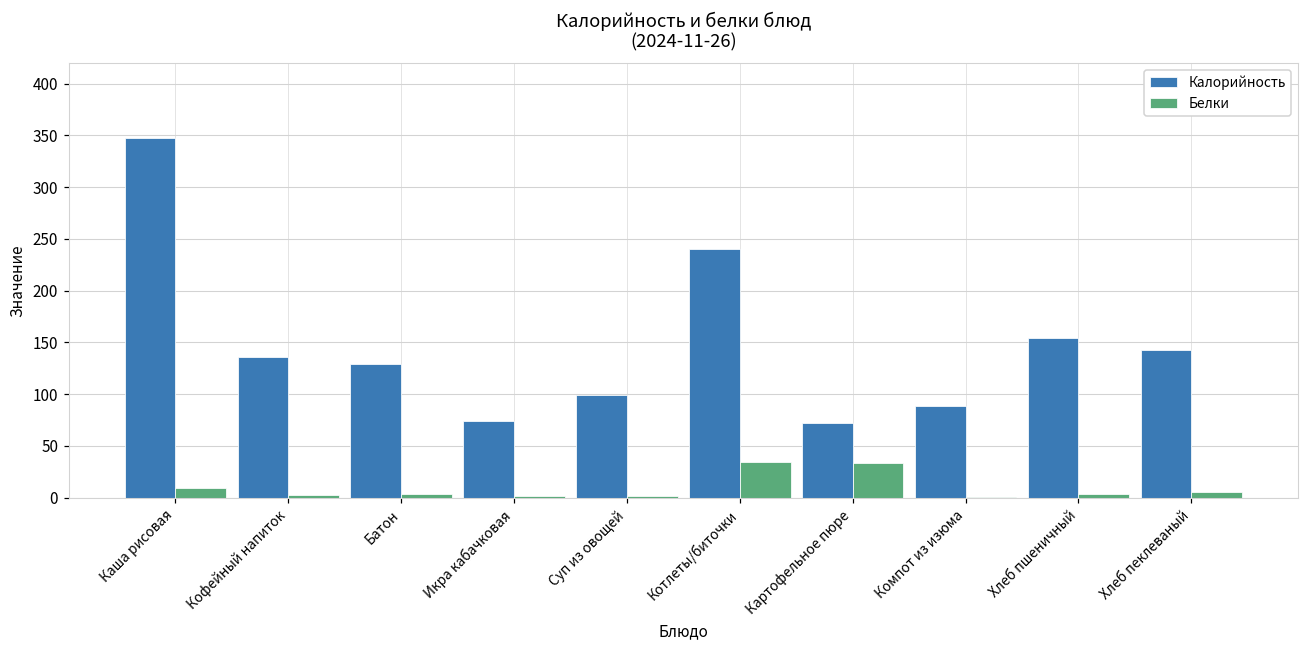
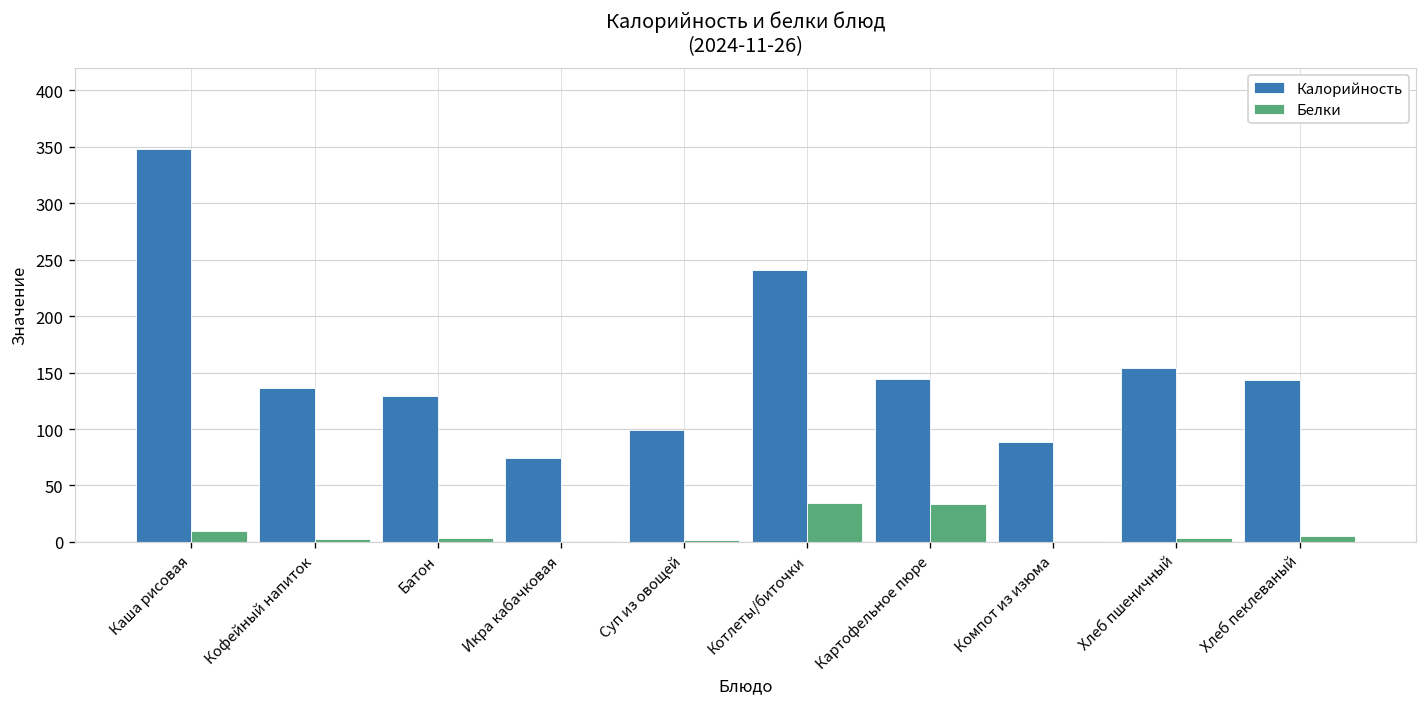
  {
    "Калорийность": {
      "Каша рисовая": 350,
      "Кофейный напиток": 140,
      "Батон": 130,
      "Икра кабачковая": 70,
      "Суп из овощей": 100,
      "Котлеты/биточки": 240,
-     "Картофельное пюре": 70,
+     "Картофельное пюре": 140,
      "Компот из изюма": 90,
      "Хлеб пшеничный": 150,
      "Хлеб пеклеваный": 140
    },
    "Белки": {
      "Каша рисовая": 10,
      "Кофейный напиток": 0,
      "Батон": 0,
      "Котлеты/биточки": 30,
      "Картофельное пюре": 30,
      "Хлеб пшеничный": 0,
      "Хлеб пеклеваный": 10
    }
  }
